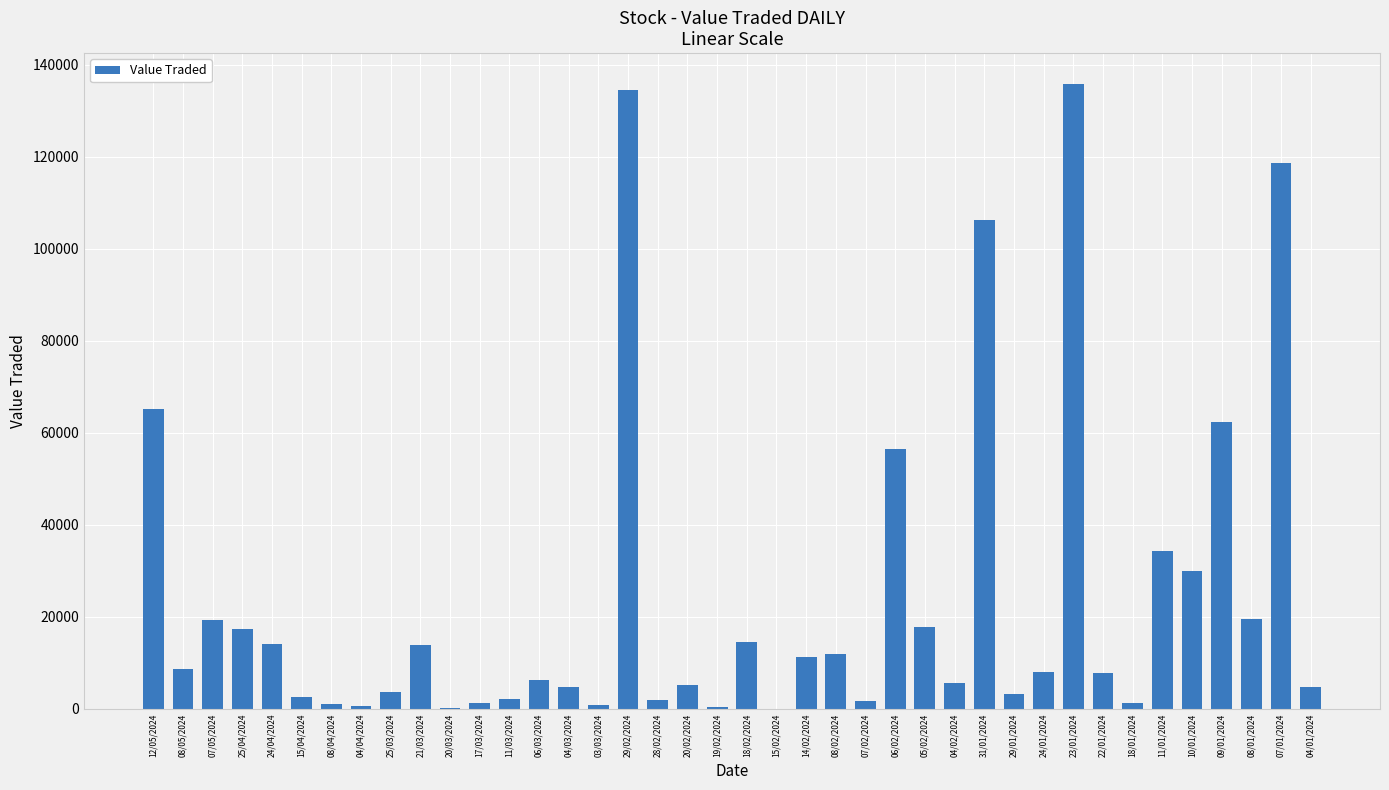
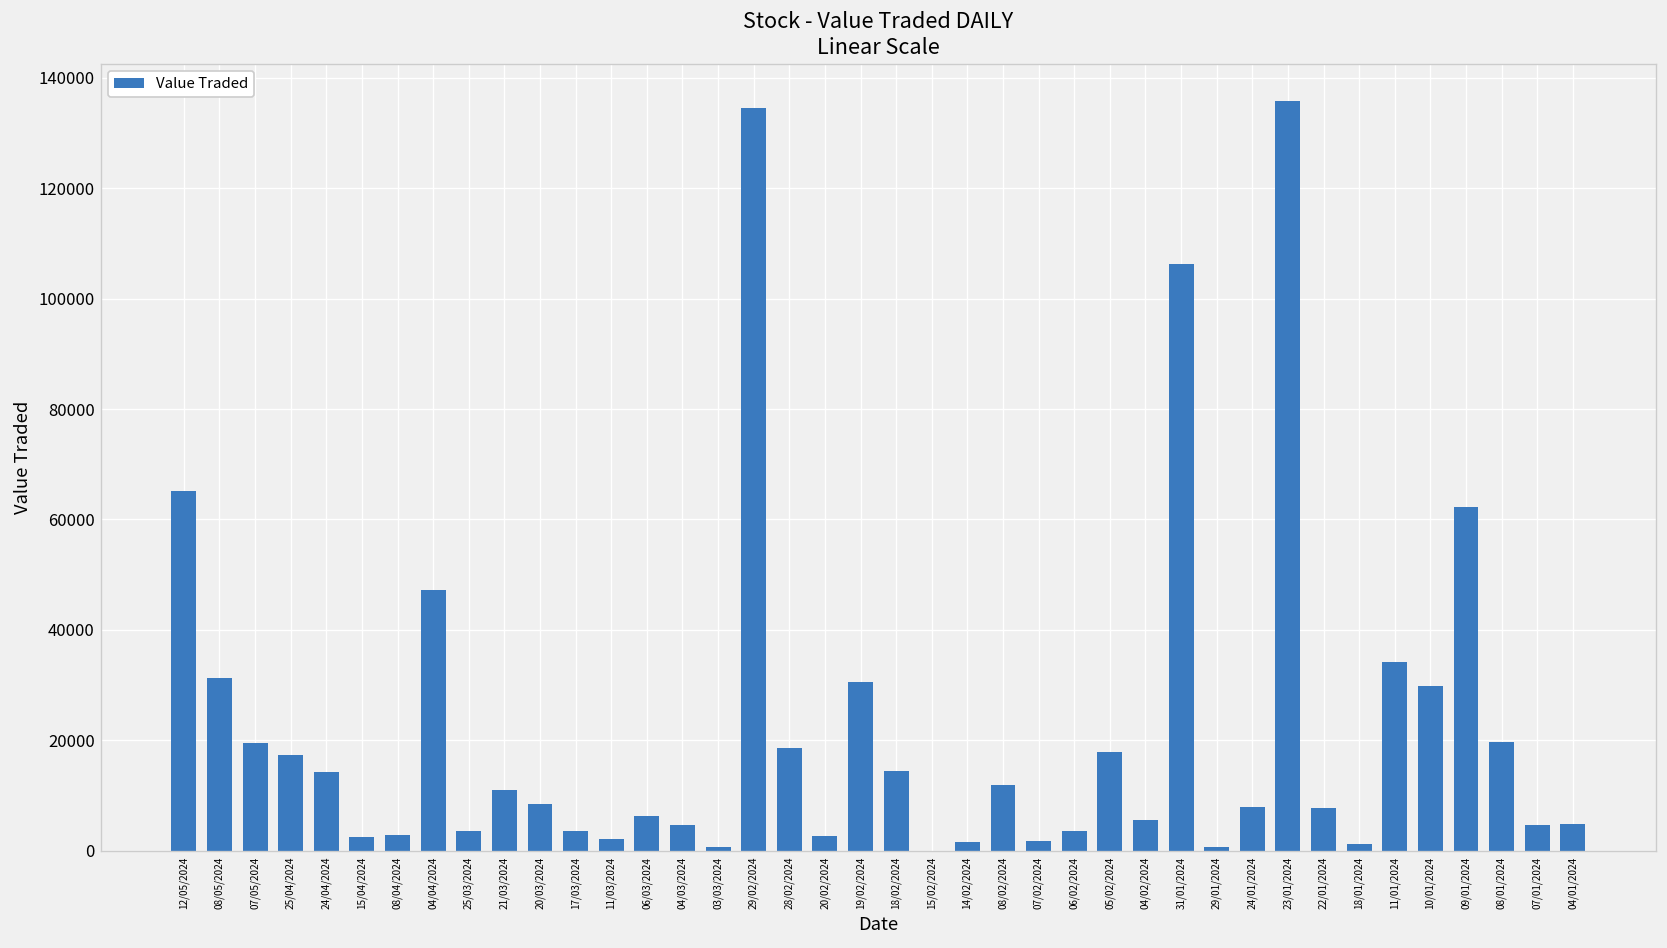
  {
    "12/05/2024": 65000,
-   "08/05/2024": 9000,
+   "08/05/2024": 31000,
    "07/05/2024": 19000,
    "25/04/2024": 17000,
    "24/04/2024": 14000,
    "15/04/2024": 3000,
-   "08/04/2024": 1000,
-   "04/04/2024": 1000,
+   "08/04/2024": 3000,
+   "04/04/2024": 47000,
    "25/03/2024": 4000,
-   "21/03/2024": 14000,
-   "20/03/2024": 0,
-   "17/03/2024": 1000,
+   "21/03/2024": 11000,
+   "20/03/2024": 9000,
+   "17/03/2024": 4000,
    "11/03/2024": 2000,
    "06/03/2024": 6000,
    "04/03/2024": 5000,
    "03/03/2024": 1000,
    "29/02/2024": 135000,
-   "28/02/2024": 2000,
-   "20/02/2024": 5000,
-   "19/02/2024": 1000,
+   "28/02/2024": 19000,
+   "20/02/2024": 3000,
+   "19/02/2024": 31000,
    "18/02/2024": 14000,
-   "14/02/2024": 11000,
+   "14/02/2024": 2000,
    "08/02/2024": 12000,
    "07/02/2024": 2000,
-   "06/02/2024": 56000,
+   "06/02/2024": 4000,
    "05/02/2024": 18000,
    "04/02/2024": 6000,
    "31/01/2024": 106000,
-   "29/01/2024": 3000,
+   "29/01/2024": 1000,
    "24/01/2024": 8000,
    "23/01/2024": 136000,
    "22/01/2024": 8000,
    "18/01/2024": 1000,
    "11/01/2024": 34000,
    "10/01/2024": 30000,
    "09/01/2024": 62000,
    "08/01/2024": 20000,
-   "07/01/2024": 119000,
+   "07/01/2024": 5000,
    "04/01/2024": 5000
  }
